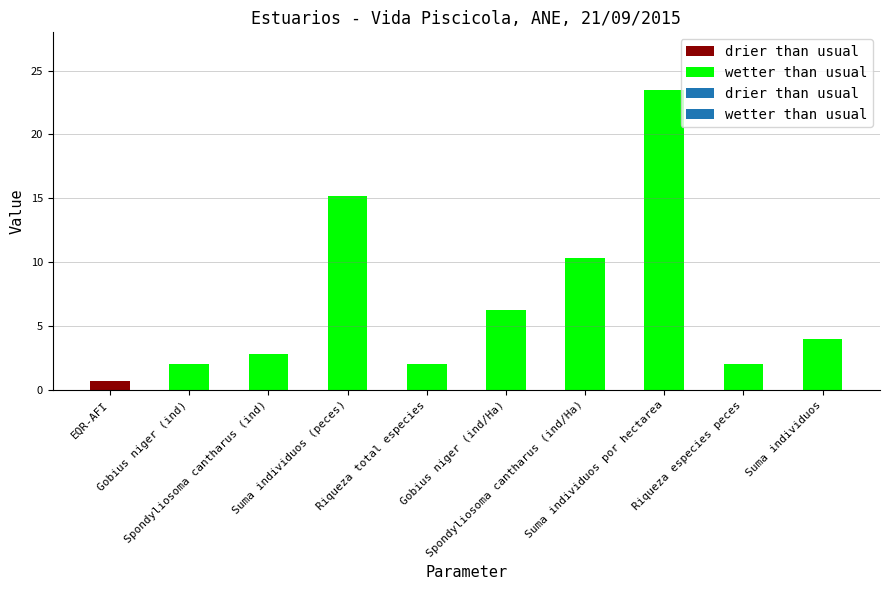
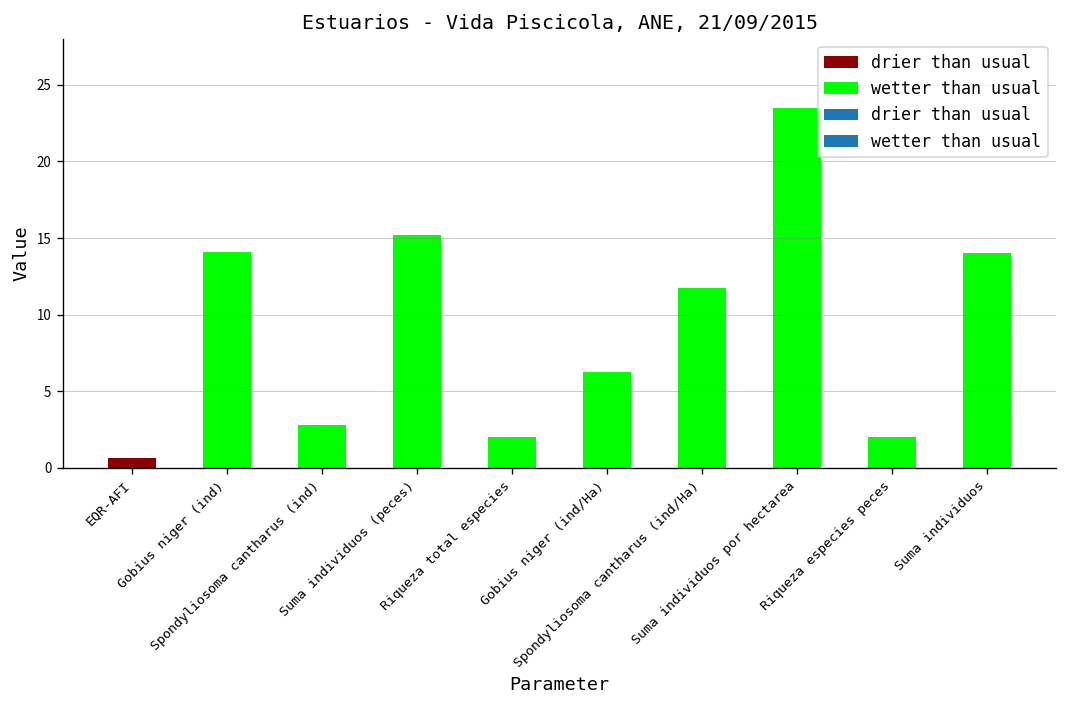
  {
    "EQR-AFI": 0.7,
-   "Gobius niger (ind)": 2.0,
+   "Gobius niger (ind)": 14.1,
    "Spondyliosoma cantharus (ind)": 2.8,
    "Suma individuos (peces)": 15.2,
    "Riqueza total especies": 2.0,
    "Gobius niger (ind/Ha)": 6.2,
-   "Spondyliosoma cantharus (ind/Ha)": 10.3,
+   "Spondyliosoma cantharus (ind/Ha)": 11.8,
    "Suma individuos por hectarea": 23.5,
    "Riqueza especies peces": 2.0,
-   "Suma individuos": 4
+   "Suma individuos": 14
  }
